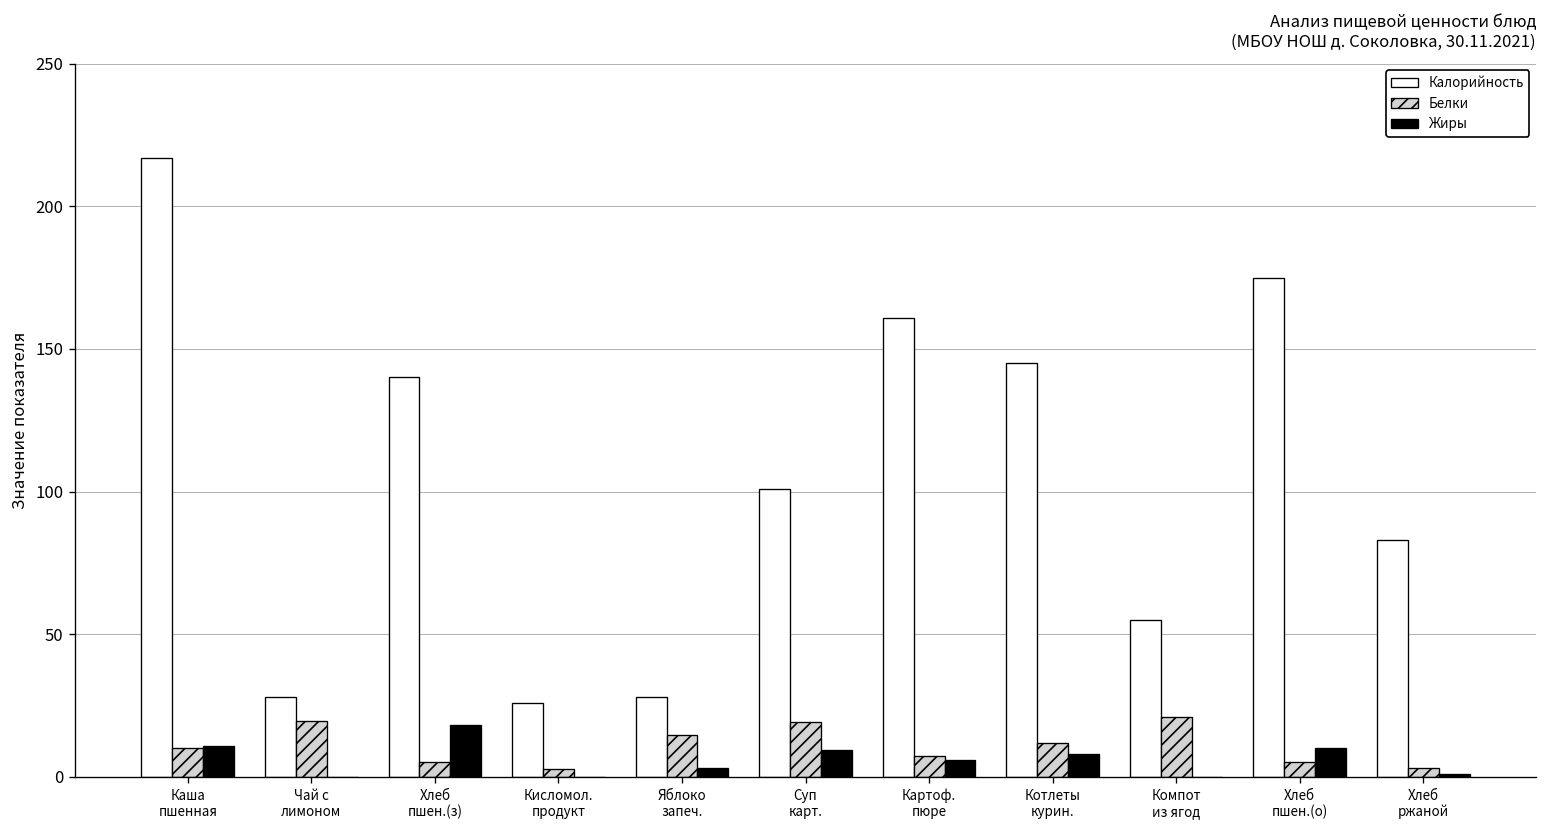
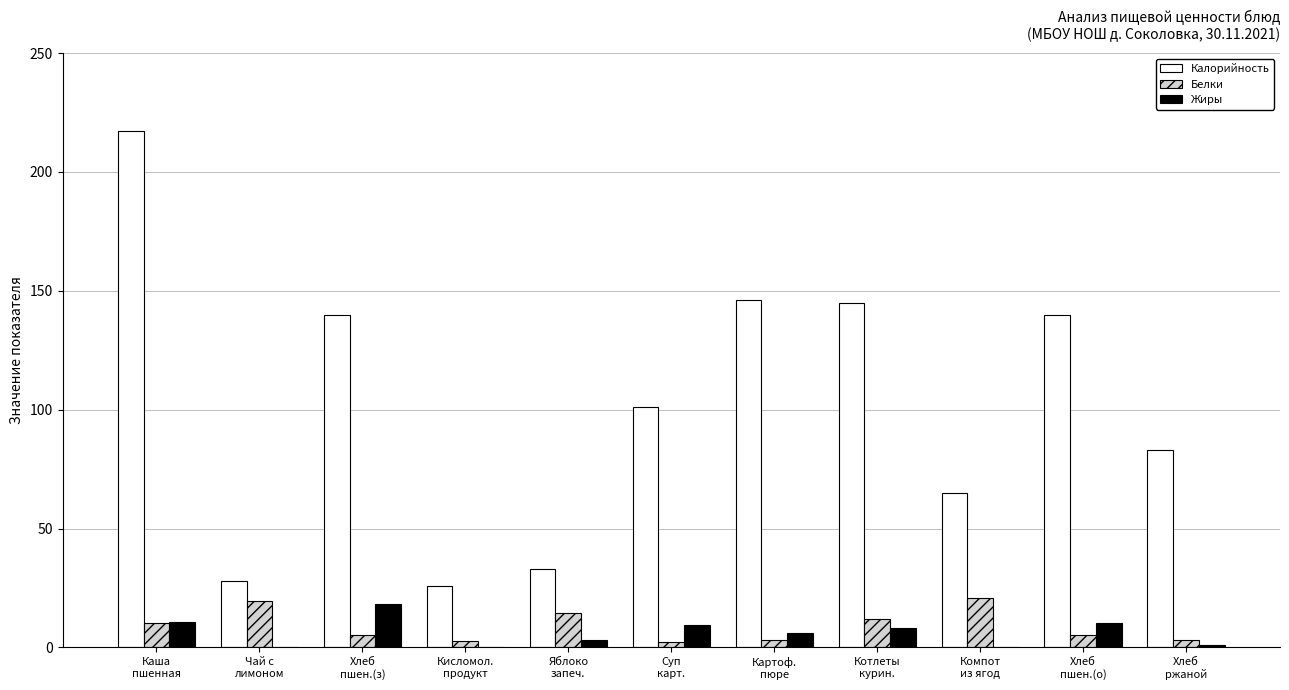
  {
    "Калорийность": {
      "Каша пшенная": 217,
      "Чай с лимоном": 28,
      "Хлеб пшен.(з)": 140,
      "Кисломол. продукт": 26,
-     "Яблоко запеч.": 28,
+     "Яблоко запеч.": 33,
      "Суп карт.": 101,
-     "Картоф. пюре": 161,
+     "Картоф. пюре": 146,
      "Котлеты курин.": 145,
-     "Компот из ягод": 55,
-     "Хлеб пшен.(о)": 175,
+     "Компот из ягод": 65,
+     "Хлеб пшен.(о)": 140,
      "Хлеб ржаной": 83
    },
    "Белки": {
      "Каша пшенная": 10,
      "Чай с лимоном": 20,
      "Хлеб пшен.(з)": 5,
      "Кисломол. продукт": 3,
      "Яблоко запеч.": 15,
-     "Суп карт.": 19,
-     "Картоф. пюре": 7,
+     "Суп карт.": 2,
+     "Картоф. пюре": 3,
      "Котлеты курин.": 12,
      "Компот из ягод": 21,
      "Хлеб пшен.(о)": 5,
      "Хлеб ржаной": 3
    },
    "Жиры": {
      "Каша пшенная": 11,
      "Чай с лимоном": 0,
      "Хлеб пшен.(з)": 18,
      "Яблоко запеч.": 3,
      "Суп карт.": 9,
      "Картоф. пюре": 6,
      "Котлеты курин.": 8,
      "Хлеб пшен.(о)": 10,
      "Хлеб ржаной": 1
    }
  }
